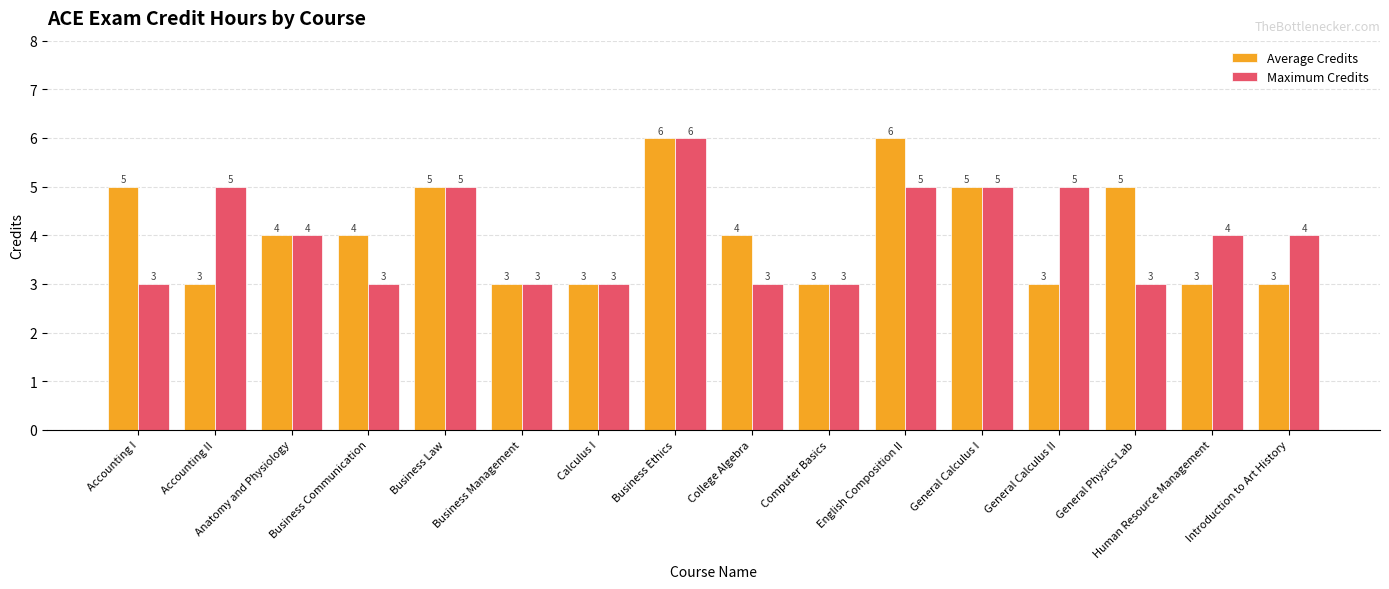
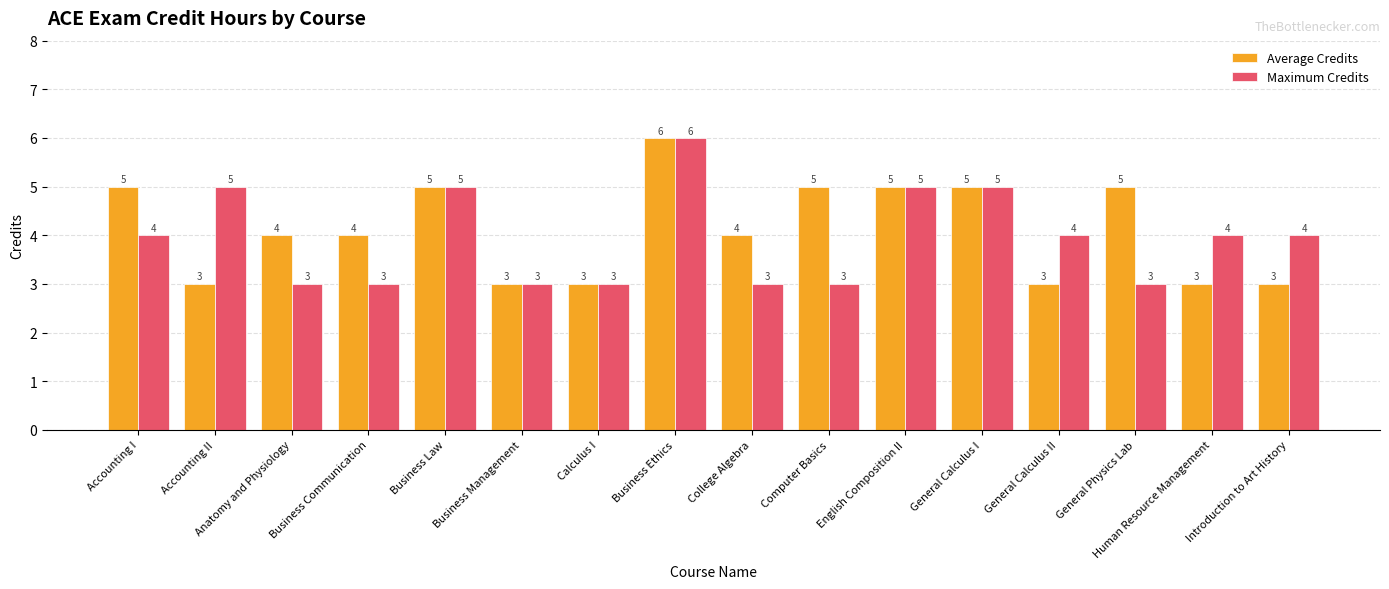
  {
    "Average Credits": {
      "Accounting I": 5,
      "Accounting II": 3,
      "Anatomy and Physiology": 4,
      "Business Communication": 4,
      "Business Law": 5,
      "Business Management": 3,
      "Calculus I": 3,
      "Business Ethics": 6,
      "College Algebra": 4,
-     "Computer Basics": 3,
-     "English Composition II": 6,
+     "Computer Basics": 5,
+     "English Composition II": 5,
      "General Calculus I": 5,
      "General Calculus II": 3,
      "General Physics Lab": 5,
      "Human Resource Management": 3,
      "Introduction to Art History": 3
    },
    "Maximum Credits": {
-     "Accounting I": 3,
+     "Accounting I": 4,
      "Accounting II": 5,
-     "Anatomy and Physiology": 4,
+     "Anatomy and Physiology": 3,
      "Business Communication": 3,
      "Business Law": 5,
      "Business Management": 3,
      "Calculus I": 3,
      "Business Ethics": 6,
      "College Algebra": 3,
      "Computer Basics": 3,
      "English Composition II": 5,
      "General Calculus I": 5,
-     "General Calculus II": 5,
+     "General Calculus II": 4,
      "General Physics Lab": 3,
      "Human Resource Management": 4,
      "Introduction to Art History": 4
    }
  }
